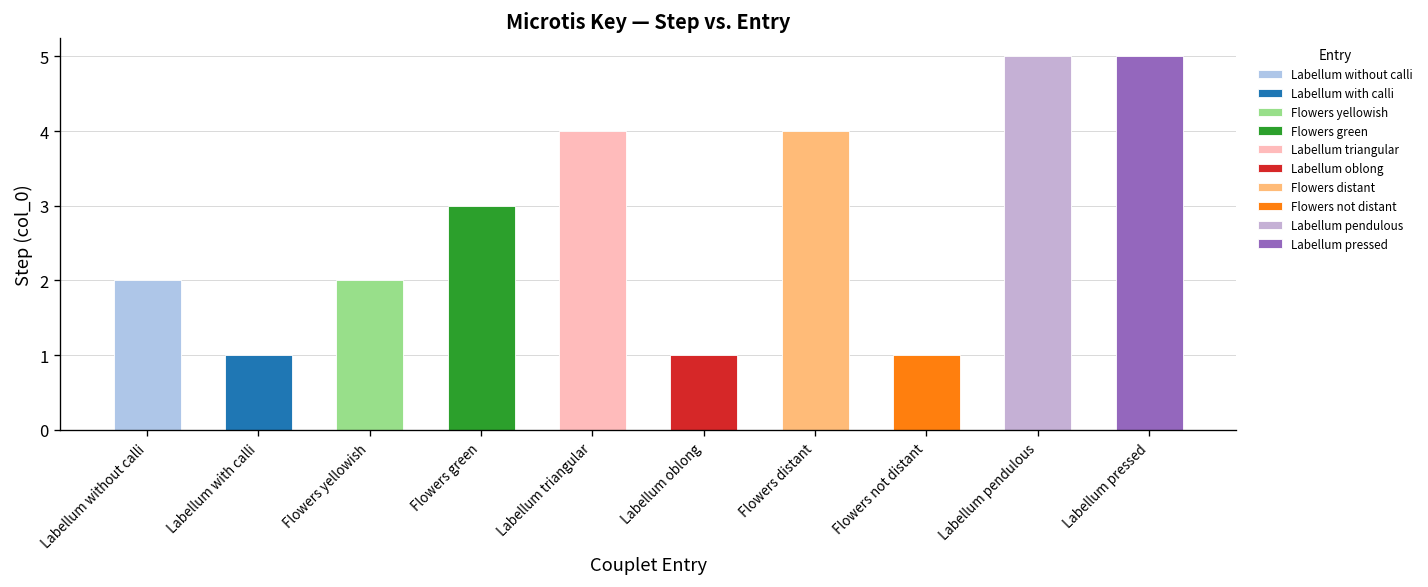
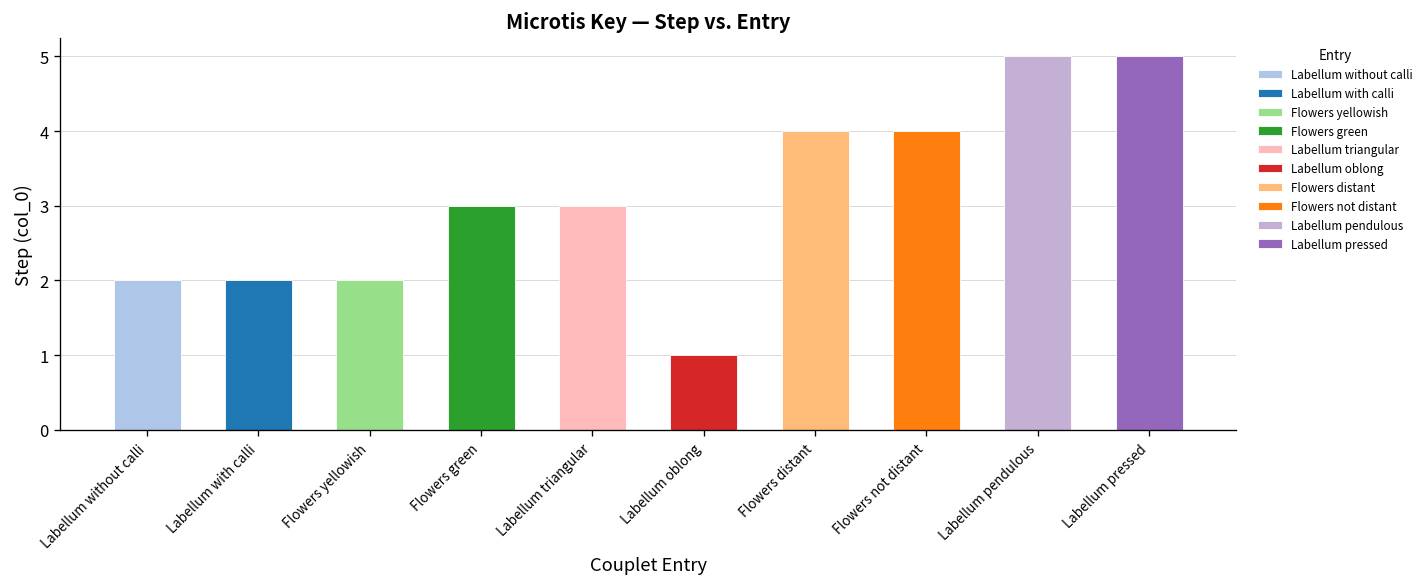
  {
    "Labellum without calli": 2,
-   "Labellum with calli": 1,
+   "Labellum with calli": 2,
    "Flowers yellowish": 2,
    "Flowers green": 3,
-   "Labellum triangular": 4,
+   "Labellum triangular": 3,
    "Labellum oblong": 1,
    "Flowers distant": 4,
-   "Flowers not distant": 1,
+   "Flowers not distant": 4,
    "Labellum pendulous": 5,
    "Labellum pressed": 5
  }
